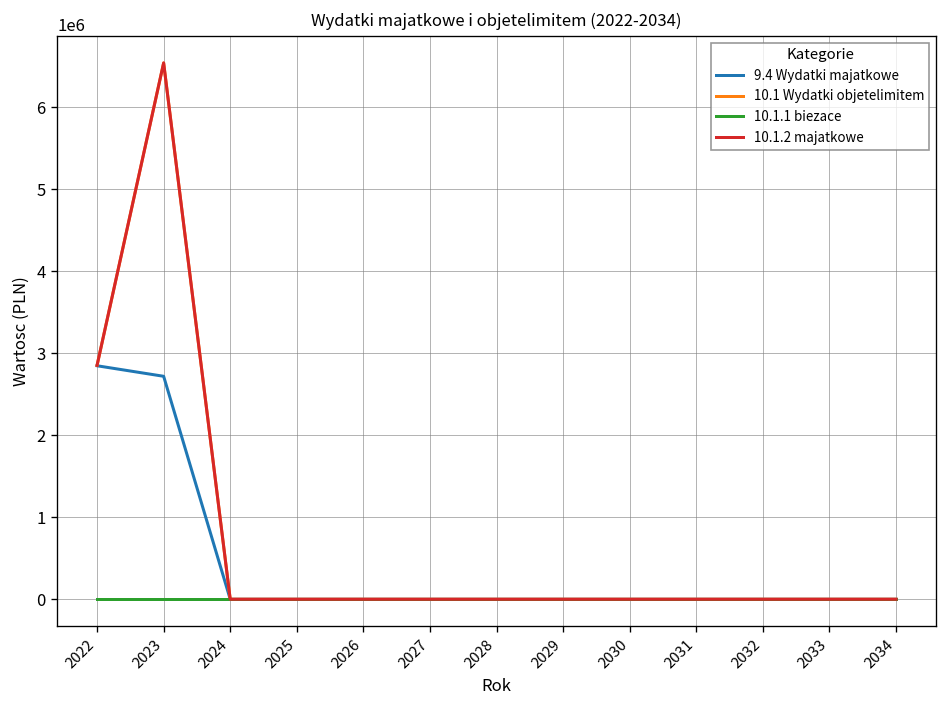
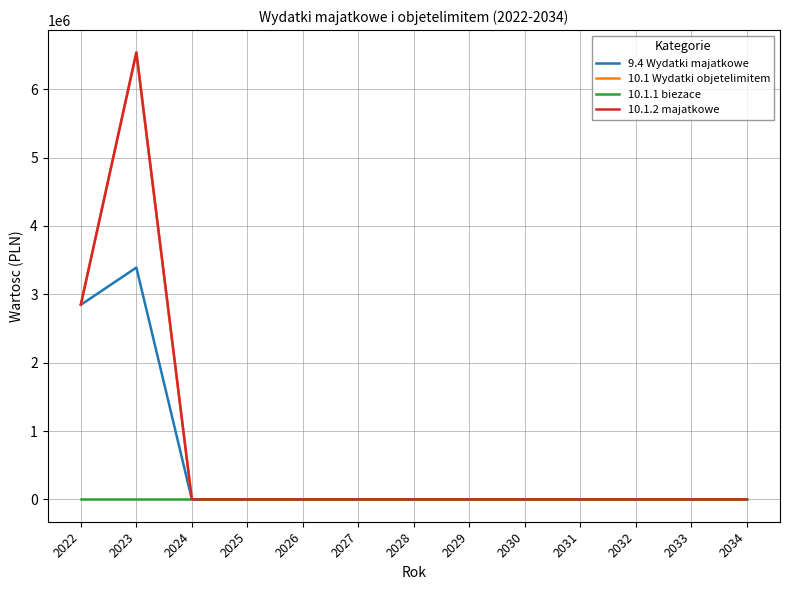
  {
    "9.4 Wydatki majatkowe": {
-     "2023": 2700000
+     "2023": 3400000
    },
    "10.1.2 majatkowe": {
      "2023": 6500000
    },
    "10.1.1 biezace": {
      "2022": 0,
      "2023": 0
    }
  }
